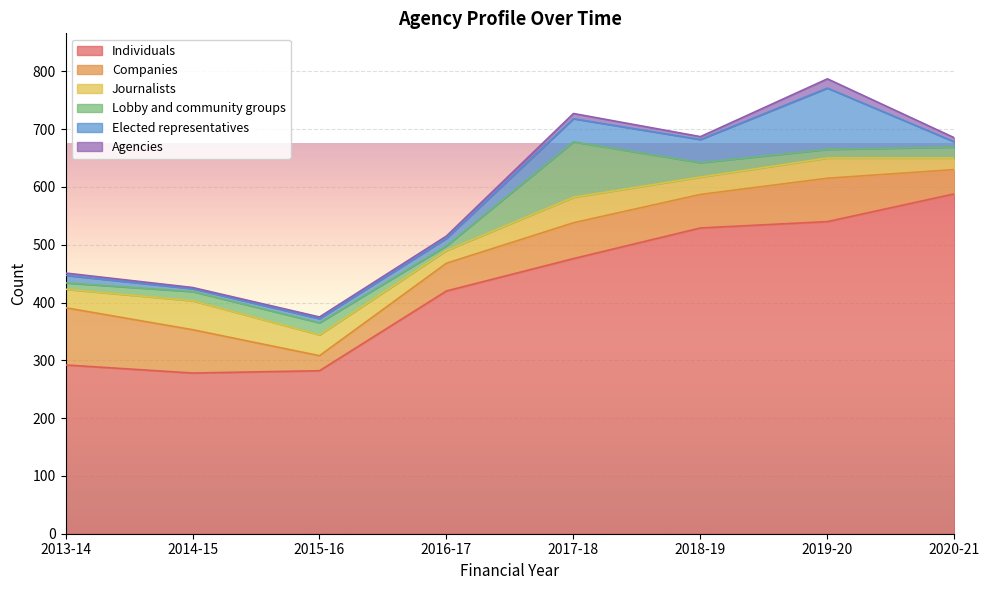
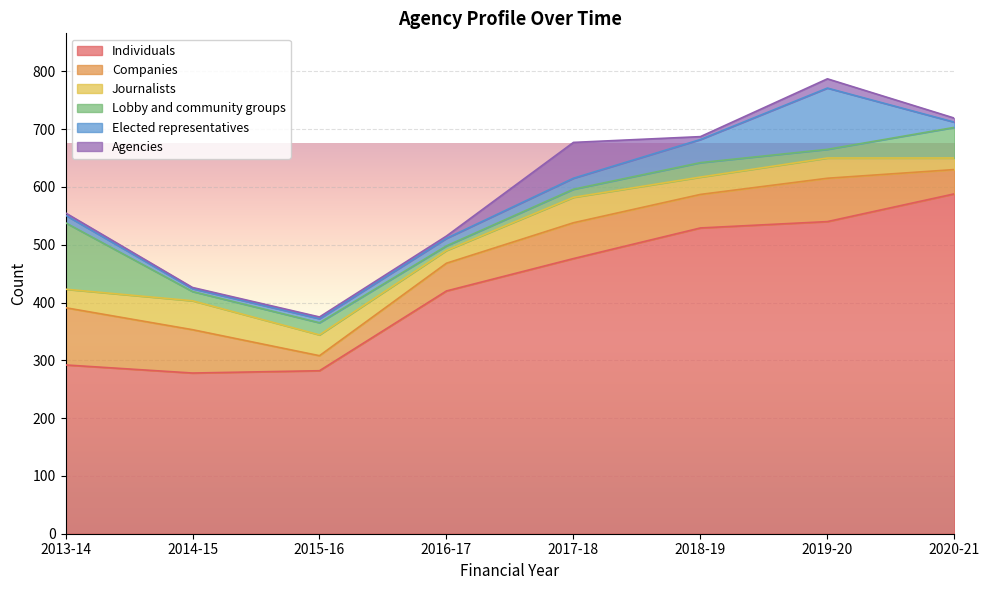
  {
    "Lobby and community groups": {
-     "2013-14": 10,
+     "2013-14": 120,
      "2014-15": 20,
      "2015-16": 20,
      "2016-17": 10,
-     "2017-18": 100,
+     "2017-18": 10,
      "2018-19": 30,
      "2019-20": 20,
-     "2020-21": 20
+     "2020-21": 50
    },
    "Elected representatives": {
-     "2017-18": 40,
+     "2017-18": 20,
      "2018-19": 40,
      "2019-20": 110,
      "2020-21": 10
    },
    "Agencies": {
-     "2017-18": 10,
+     "2017-18": 60,
      "2018-19": 10,
      "2019-20": 20,
      "2020-21": 10
    }
  }
